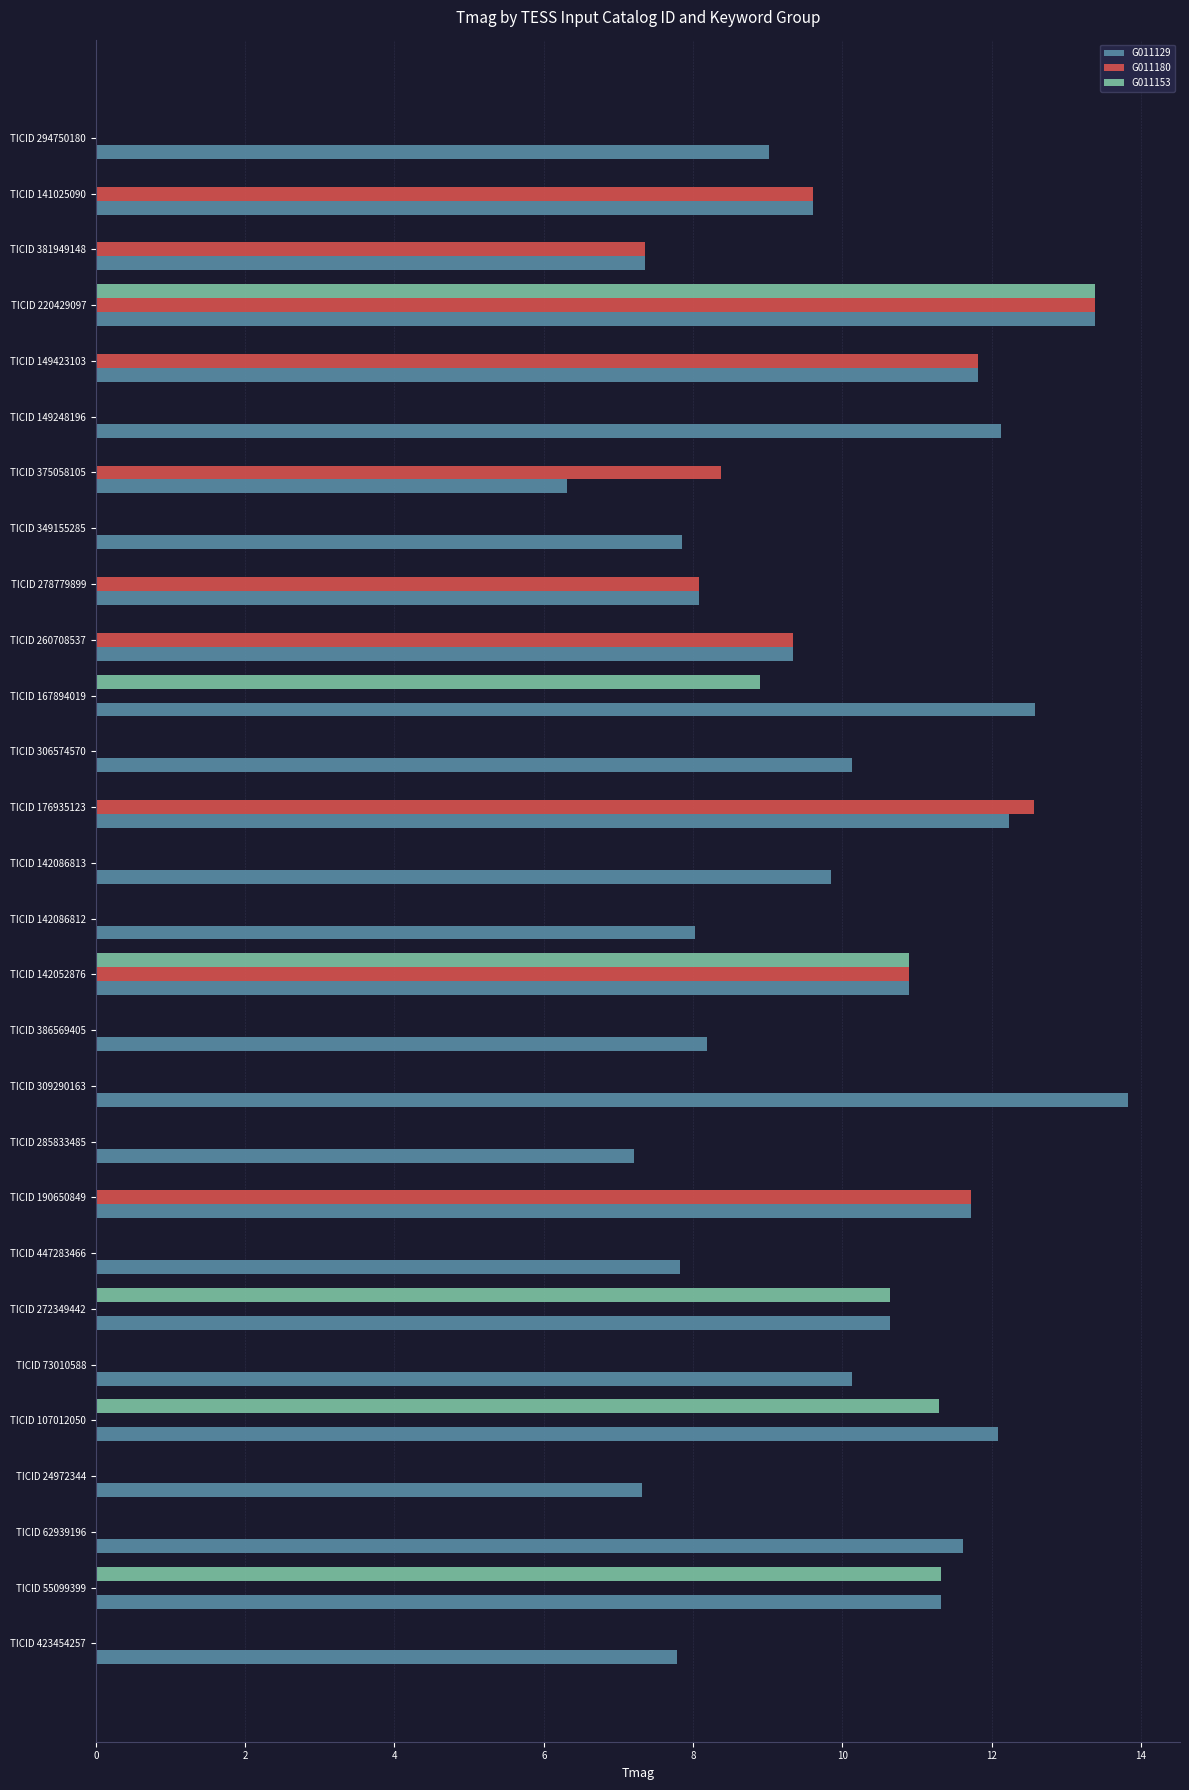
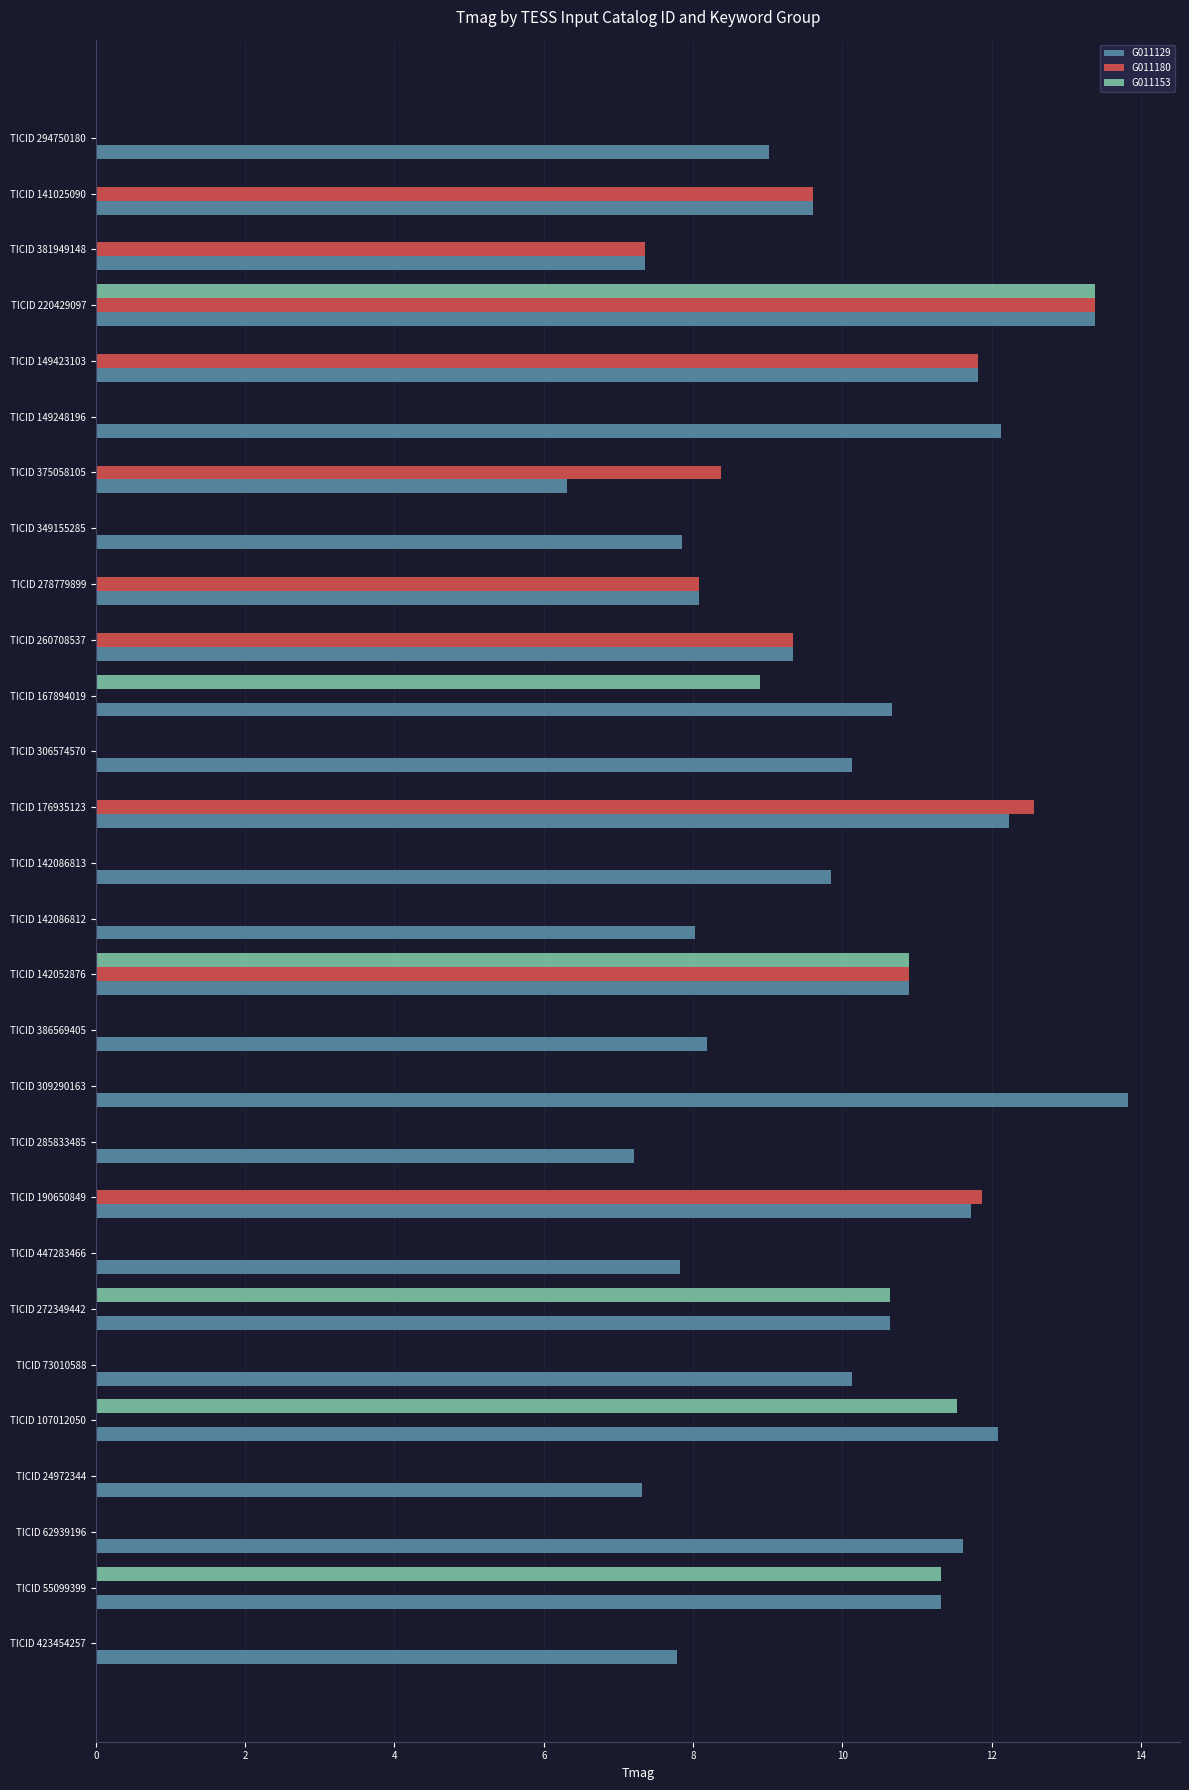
  {
    "G011129": {
      "TICID 294750180": 9.0,
      "TICID 141025090": 9.6,
      "TICID 381949148": 7.4,
      "TICID 220429097": 13.4,
      "TICID 149423103": 11.8,
      "TICID 149248196": 12.1,
      "TICID 375058105": 6.3,
      "TICID 349155285": 7.9,
      "TICID 278779899": 8.1,
      "TICID 260708537": 9.3,
-     "TICID 167894019": 12.6,
+     "TICID 167894019": 10.7,
      "TICID 306574570": 10.1,
      "TICID 176935123": 12.2,
      "TICID 142086813": 9.9,
      "TICID 142086812": 8.0,
      "TICID 142052876": 10.9,
      "TICID 386569405": 8.2,
      "TICID 309290163": 13.8,
      "TICID 285833485": 7.2,
      "TICID 190650849": 11.7,
      "TICID 447283466": 7.8,
      "TICID 272349442": 10.6,
      "TICID 73010588": 10.1,
      "TICID 107012050": 12.1,
      "TICID 24972344": 7.3,
      "TICID 62939196": 11.6,
      "TICID 55099399": 11.3,
      "TICID 423454257": 7.8
    },
    "G011180": {
      "TICID 294750180": 0.0,
      "TICID 141025090": 9.6,
      "TICID 381949148": 7.4,
      "TICID 220429097": 13.4,
      "TICID 149423103": 11.8,
      "TICID 149248196": 0.0,
      "TICID 375058105": 8.4,
      "TICID 349155285": 0.0,
      "TICID 278779899": 8.1,
      "TICID 260708537": 9.3,
      "TICID 167894019": 0.0,
      "TICID 306574570": 0.0,
      "TICID 176935123": 12.6,
      "TICID 142086813": 0.0,
      "TICID 142086812": 0.0,
      "TICID 142052876": 10.9,
      "TICID 386569405": 0.0,
      "TICID 309290163": 0.0,
      "TICID 285833485": 0.0,
-     "TICID 190650849": 11.7,
+     "TICID 190650849": 11.9,
      "TICID 447283466": 0.0,
      "TICID 272349442": 0.0,
      "TICID 73010588": 0.0,
      "TICID 107012050": 0.0,
      "TICID 24972344": 0.0,
      "TICID 62939196": 0.0,
      "TICID 55099399": 0.0,
      "TICID 423454257": 0.0
    },
    "G011153": {
      "TICID 294750180": 0.0,
      "TICID 141025090": 0.0,
      "TICID 381949148": 0.0,
      "TICID 220429097": 13.4,
      "TICID 149423103": 0.0,
      "TICID 149248196": 0.0,
      "TICID 375058105": 0.0,
      "TICID 349155285": 0.0,
      "TICID 278779899": 0.0,
      "TICID 260708537": 0.0,
      "TICID 167894019": 8.9,
      "TICID 306574570": 0.0,
      "TICID 176935123": 0.0,
      "TICID 142086813": 0.0,
      "TICID 142086812": 0.0,
      "TICID 142052876": 10.9,
      "TICID 386569405": 0.0,
      "TICID 309290163": 0.0,
      "TICID 285833485": 0.0,
      "TICID 190650849": 0.0,
      "TICID 447283466": 0.0,
      "TICID 272349442": 10.6,
      "TICID 73010588": 0.0,
-     "TICID 107012050": 11.3,
+     "TICID 107012050": 11.5,
      "TICID 24972344": 0.0,
      "TICID 62939196": 0.0,
      "TICID 55099399": 11.3,
      "TICID 423454257": 0.0
    }
  }
